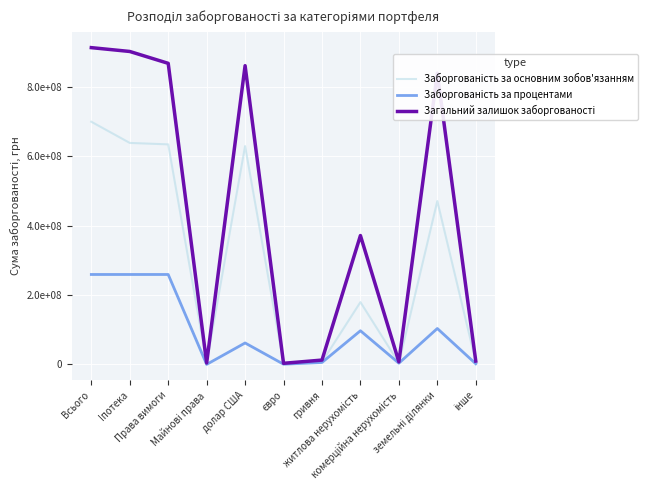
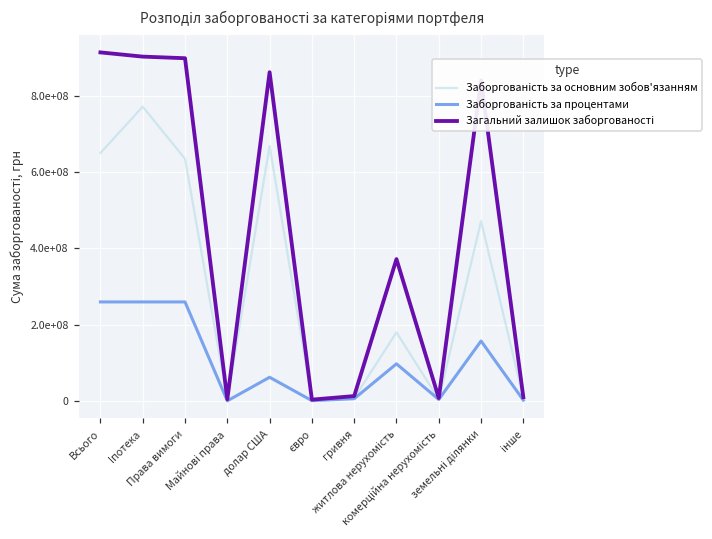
  {
    "Заборгованість за основним зобов'язанням": {
-     "Всього": 700000000,
-     "Іпотека": 640000000,
+     "Всього": 650000000,
+     "Іпотека": 770000000,
      "Права вимоги": 630000000,
-     "долар США": 630000000,
+     "долар США": 670000000,
      "житлова нерухомість": 180000000,
      "земельні ділянки": 470000000
    },
    "Заборгованість за процентами": {
      "Всього": 260000000,
      "Іпотека": 260000000,
      "Права вимоги": 260000000,
      "долар США": 60000000,
      "житлова нерухомість": 100000000,
-     "земельні ділянки": 100000000
+     "земельні ділянки": 160000000
    },
    "Загальний залишок заборгованості": {
      "Всього": 910000000,
      "Іпотека": 900000000,
-     "Права вимоги": 870000000,
+     "Права вимоги": 900000000,
      "долар США": 860000000,
      "житлова нерухомість": 370000000
    }
  }
